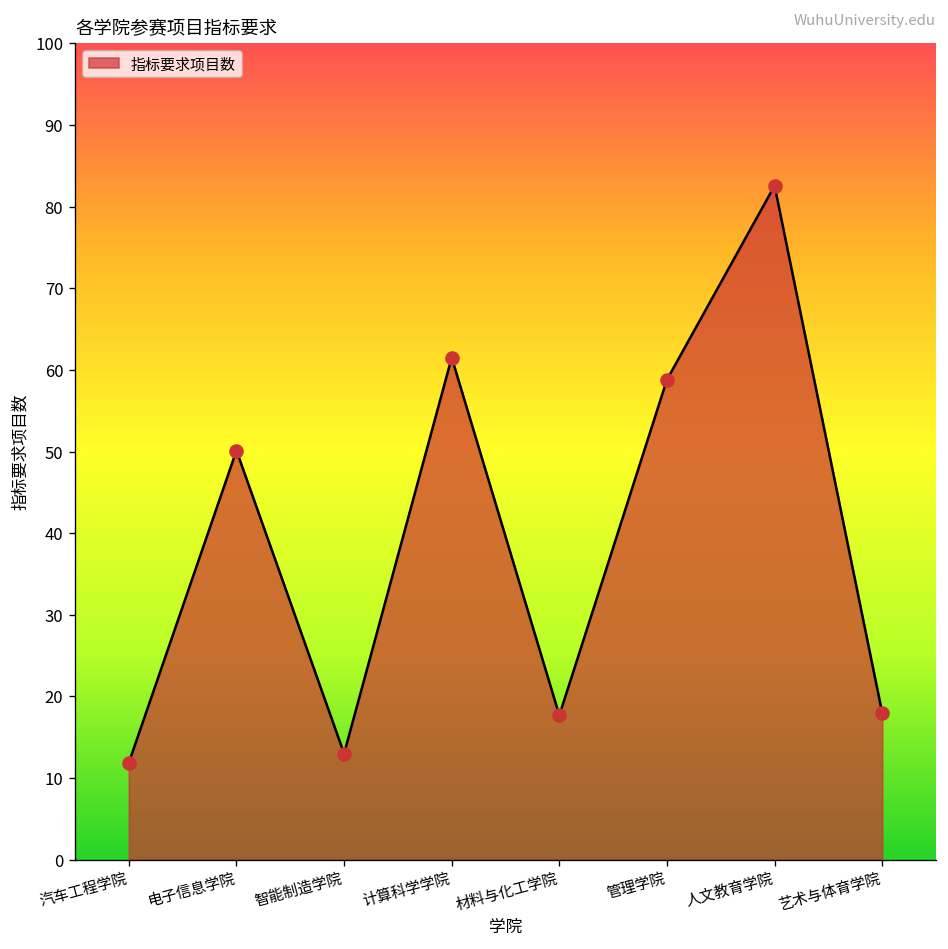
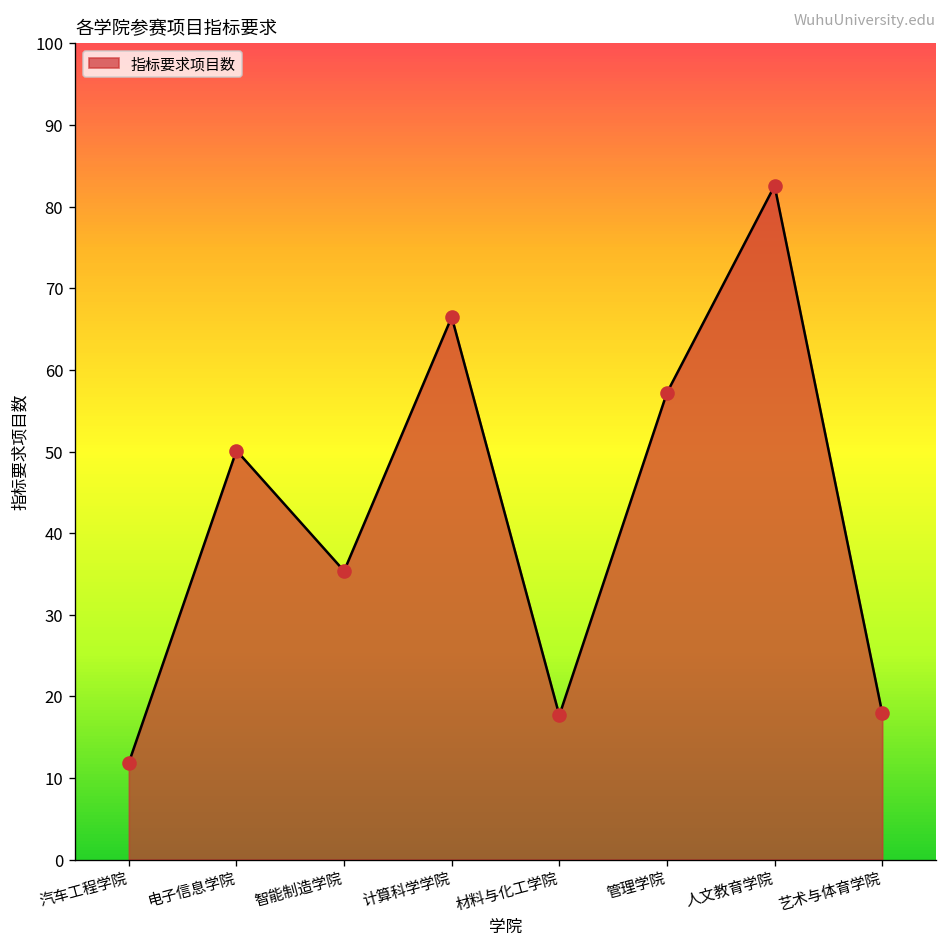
  {
    "汽车工程学院": 12,
    "电子信息学院": 50,
-   "智能制造学院": 13,
-   "计算科学学院": 62,
+   "智能制造学院": 35,
+   "计算科学学院": 66,
    "材料与化工学院": 18,
-   "管理学院": 59,
+   "管理学院": 57,
    "人文教育学院": 83,
    "艺术与体育学院": 18
  }
